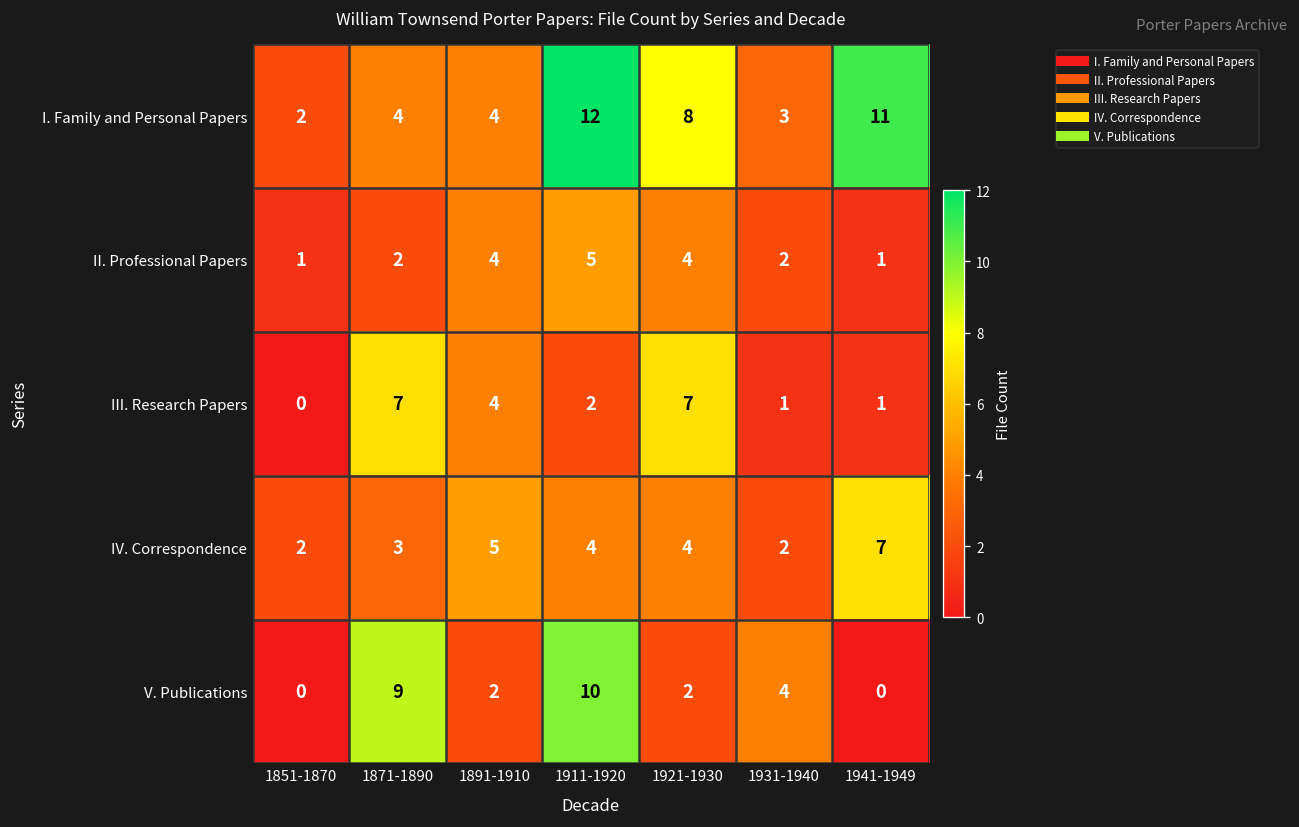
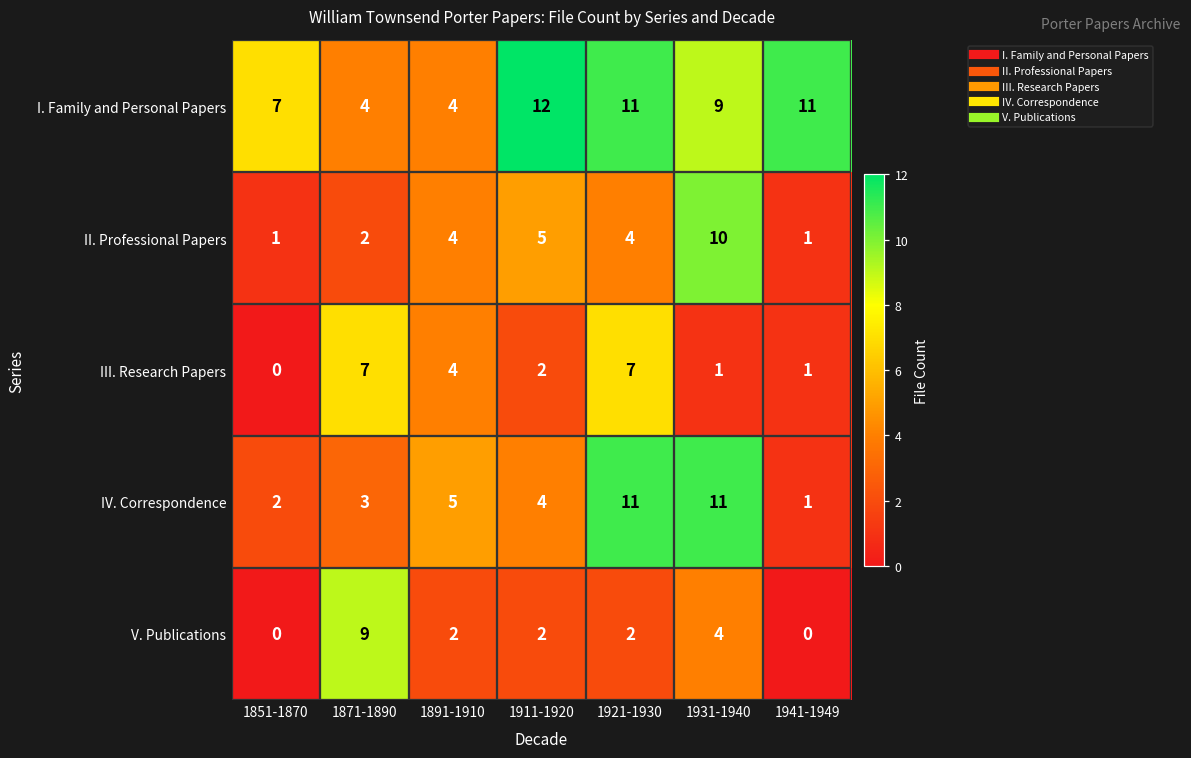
  {
    "I. Family and Personal Papers": {
-     "1851-1870": 2,
+     "1851-1870": 7,
      "1871-1890": 4,
      "1891-1910": 4,
      "1911-1920": 12,
-     "1921-1930": 8,
-     "1931-1940": 3,
+     "1921-1930": 11,
+     "1931-1940": 9,
      "1941-1949": 11
    },
    "II. Professional Papers": {
      "1851-1870": 1,
      "1871-1890": 2,
      "1891-1910": 4,
      "1911-1920": 5,
      "1921-1930": 4,
-     "1931-1940": 2,
+     "1931-1940": 10,
      "1941-1949": 1
    },
    "III. Research Papers": {
      "1851-1870": 0,
      "1871-1890": 7,
      "1891-1910": 4,
      "1911-1920": 2,
      "1921-1930": 7,
      "1931-1940": 1,
      "1941-1949": 1
    },
    "IV. Correspondence": {
      "1851-1870": 2,
      "1871-1890": 3,
      "1891-1910": 5,
      "1911-1920": 4,
-     "1921-1930": 4,
-     "1931-1940": 2,
-     "1941-1949": 7
+     "1921-1930": 11,
+     "1931-1940": 11,
+     "1941-1949": 1
    },
    "V. Publications": {
      "1851-1870": 0,
      "1871-1890": 9,
      "1891-1910": 2,
-     "1911-1920": 10,
+     "1911-1920": 2,
      "1921-1930": 2,
      "1931-1940": 4,
      "1941-1949": 0
    }
  }
